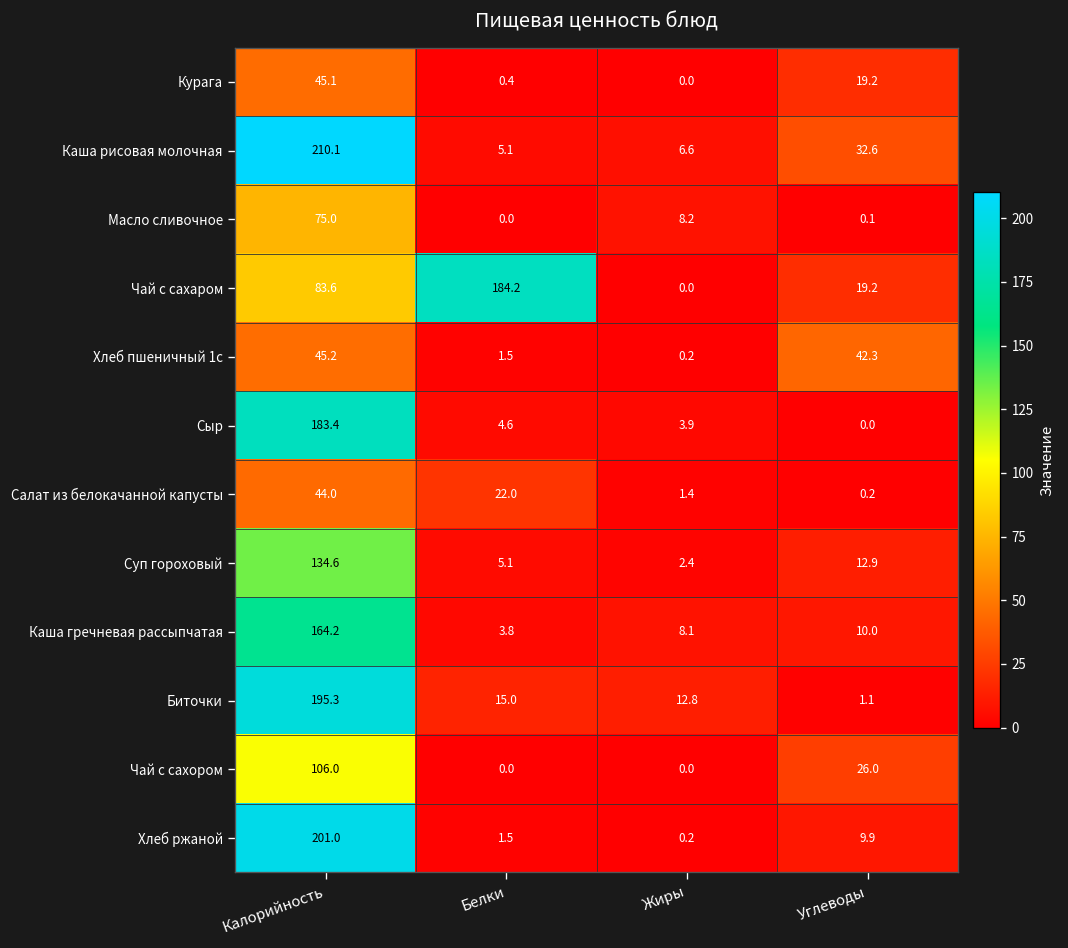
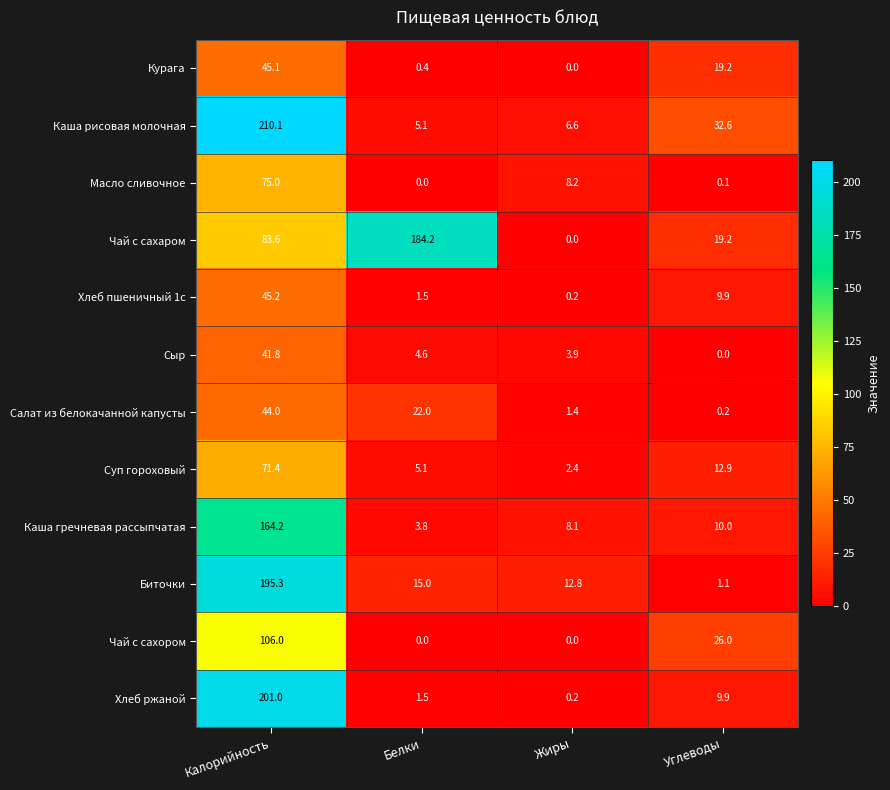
  {
    "Курага": {
      "Калорийность": 45.1,
      "Белки": 0.4,
      "Жиры": 0.0,
      "Углеводы": 19.2
    },
    "Каша рисовая молочная": {
      "Калорийность": 210.1,
      "Белки": 5.1,
      "Жиры": 6.6,
      "Углеводы": 32.6
    },
    "Масло сливочное": {
      "Калорийность": 75.0,
      "Белки": 0.0,
      "Жиры": 8.2,
      "Углеводы": 0.1
    },
    "Чай с сахаром": {
      "Калорийность": 83.6,
      "Белки": 184.2,
      "Жиры": 0.0,
      "Углеводы": 19.2
    },
    "Хлеб пшеничный 1с": {
      "Калорийность": 45.2,
      "Белки": 1.5,
      "Жиры": 0.2,
-     "Углеводы": 42.3
+     "Углеводы": 9.9
    },
    "Сыр": {
-     "Калорийность": 183.4,
+     "Калорийность": 41.8,
      "Белки": 4.6,
      "Жиры": 3.9,
      "Углеводы": 0.0
    },
    "Салат из белокачанной капусты": {
      "Калорийность": 44.0,
      "Белки": 22.0,
      "Жиры": 1.4,
      "Углеводы": 0.2
    },
    "Суп гороховый": {
-     "Калорийность": 134.6,
+     "Калорийность": 71.4,
      "Белки": 5.1,
      "Жиры": 2.4,
      "Углеводы": 12.9
    },
    "Каша гречневая рассыпчатая": {
      "Калорийность": 164.2,
      "Белки": 3.8,
      "Жиры": 8.1,
      "Углеводы": 10.0
    },
    "Биточки": {
      "Калорийность": 195.3,
      "Белки": 15.0,
      "Жиры": 12.8,
      "Углеводы": 1.1
    },
    "Чай с сахором": {
      "Калорийность": 106.0,
      "Белки": 0.0,
      "Жиры": 0.0,
      "Углеводы": 26.0
    },
    "Хлеб ржаной": {
      "Калорийность": 201.0,
      "Белки": 1.5,
      "Жиры": 0.2,
      "Углеводы": 9.9
    }
  }
